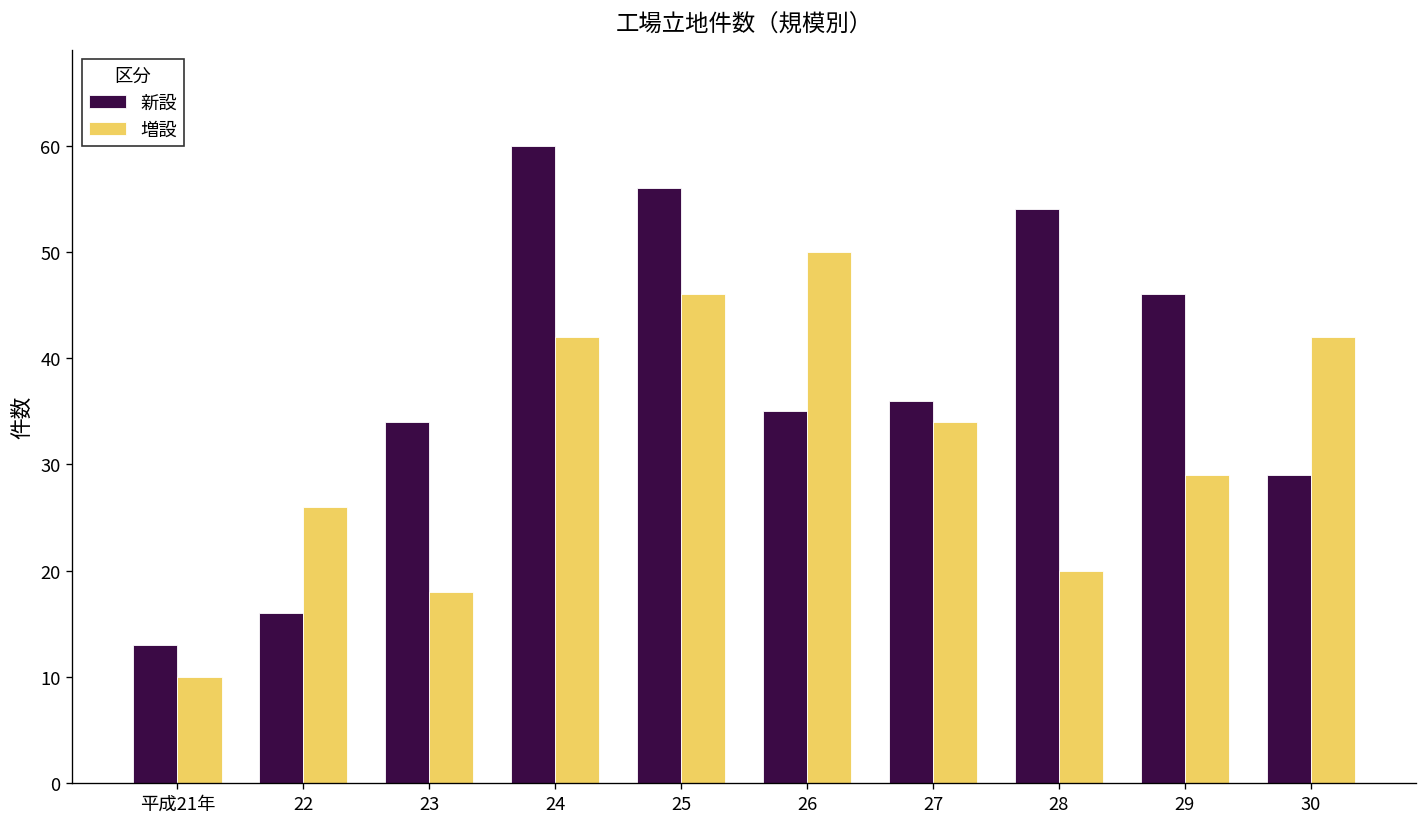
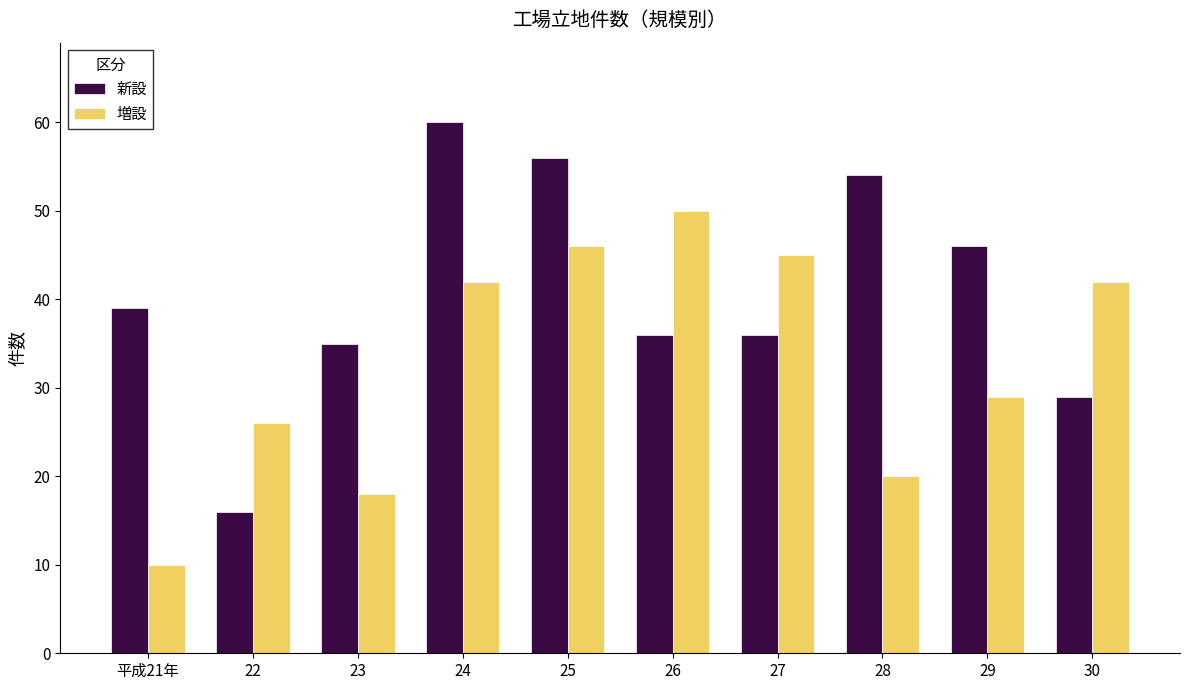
  {
    "新設": {
-     "平成21年": 13,
+     "平成21年": 39,
      "22": 16,
-     "23": 34,
+     "23": 35,
      "24": 60,
      "25": 56,
-     "26": 35,
+     "26": 36,
      "27": 36,
      "28": 54,
      "29": 46,
      "30": 29
    },
    "増設": {
      "平成21年": 10,
      "22": 26,
      "23": 18,
      "24": 42,
      "25": 46,
      "26": 50,
-     "27": 34,
+     "27": 45,
      "28": 20,
      "29": 29,
      "30": 42
    }
  }
